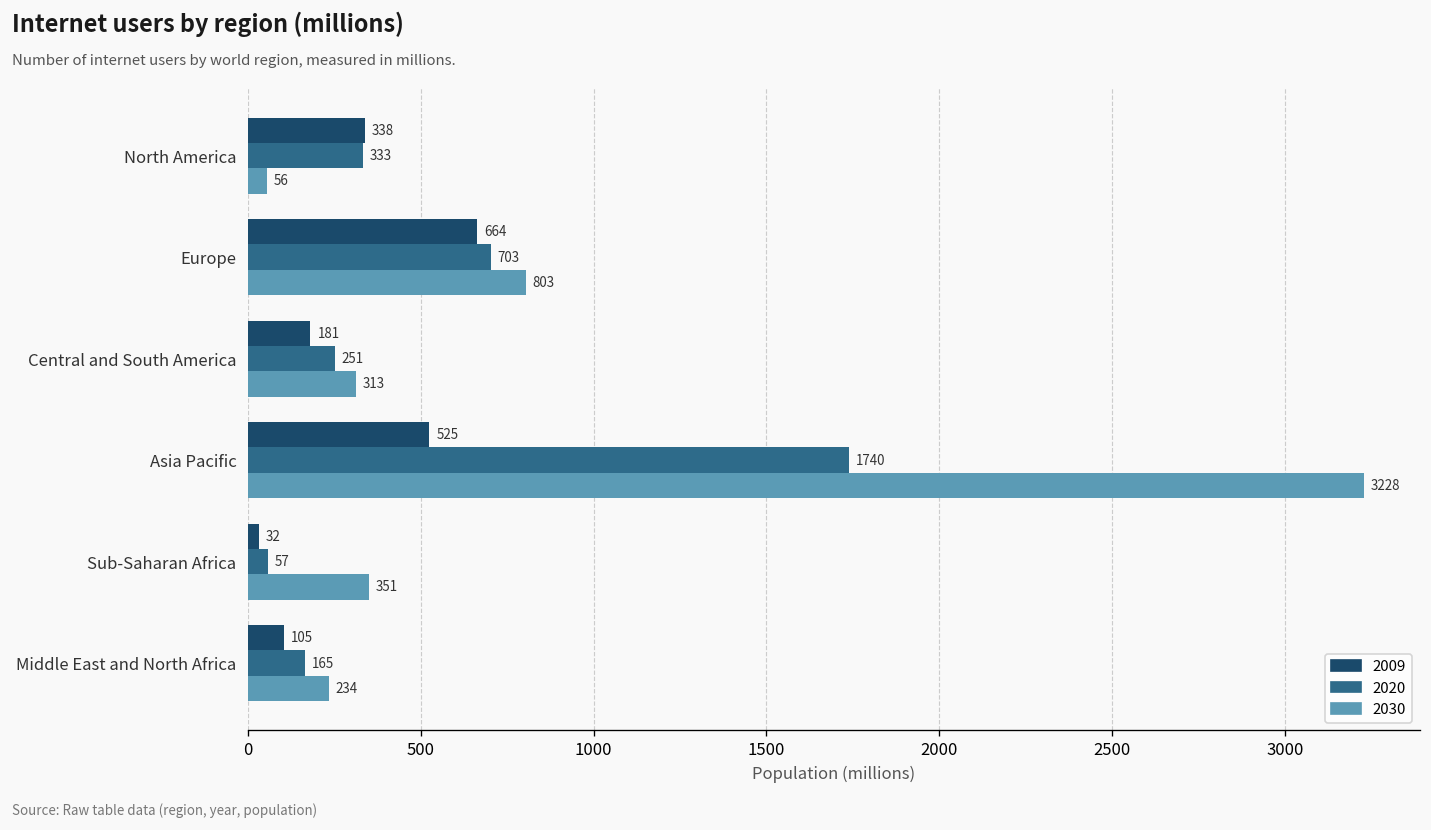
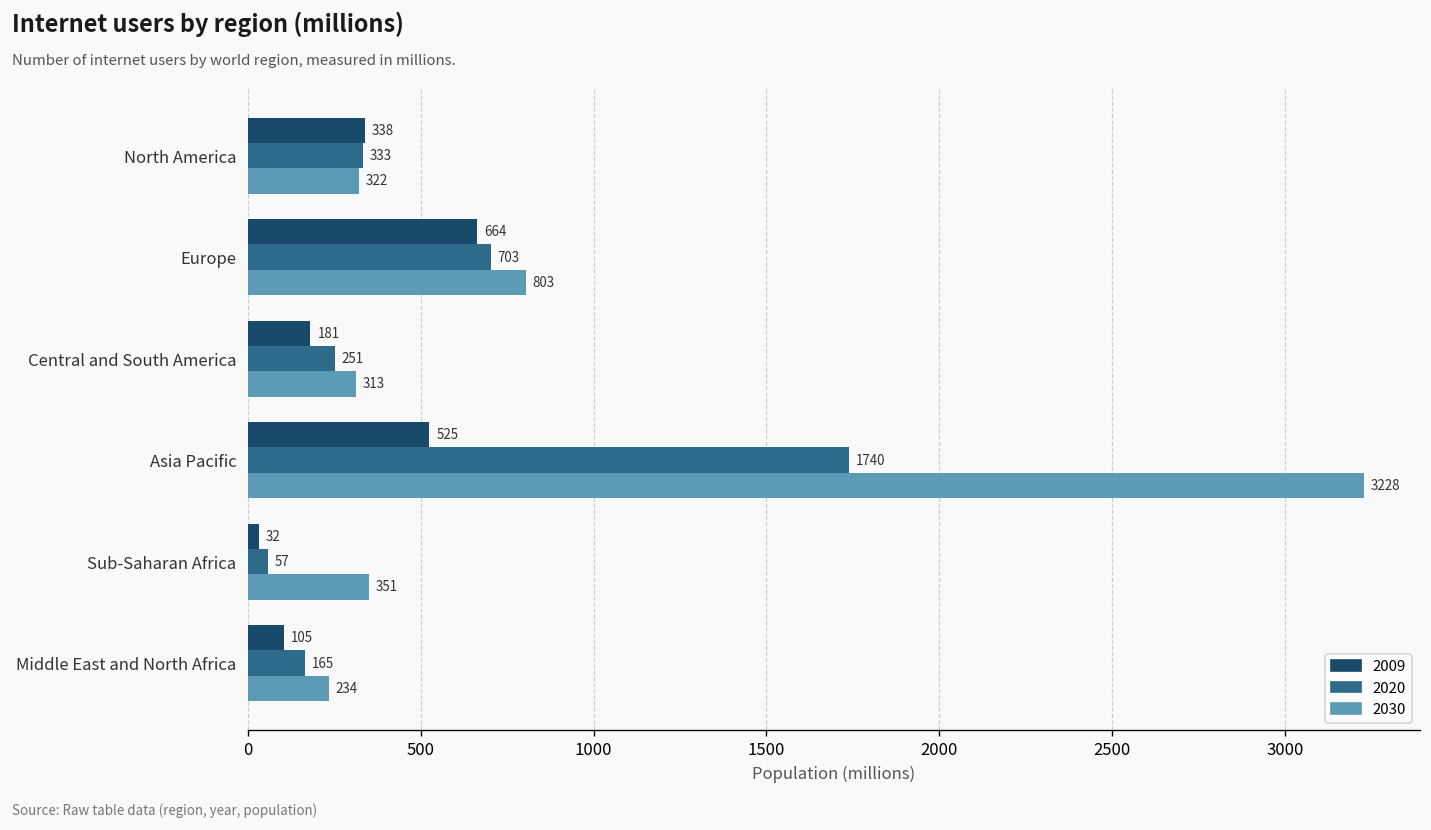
  {
    "2030": {
-     "North America": 56,
+     "North America": 322,
      "Europe": 803,
      "Central and South America": 313,
      "Asia Pacific": 3228,
      "Sub-Saharan Africa": 351,
      "Middle East and North Africa": 234
    }
  }
